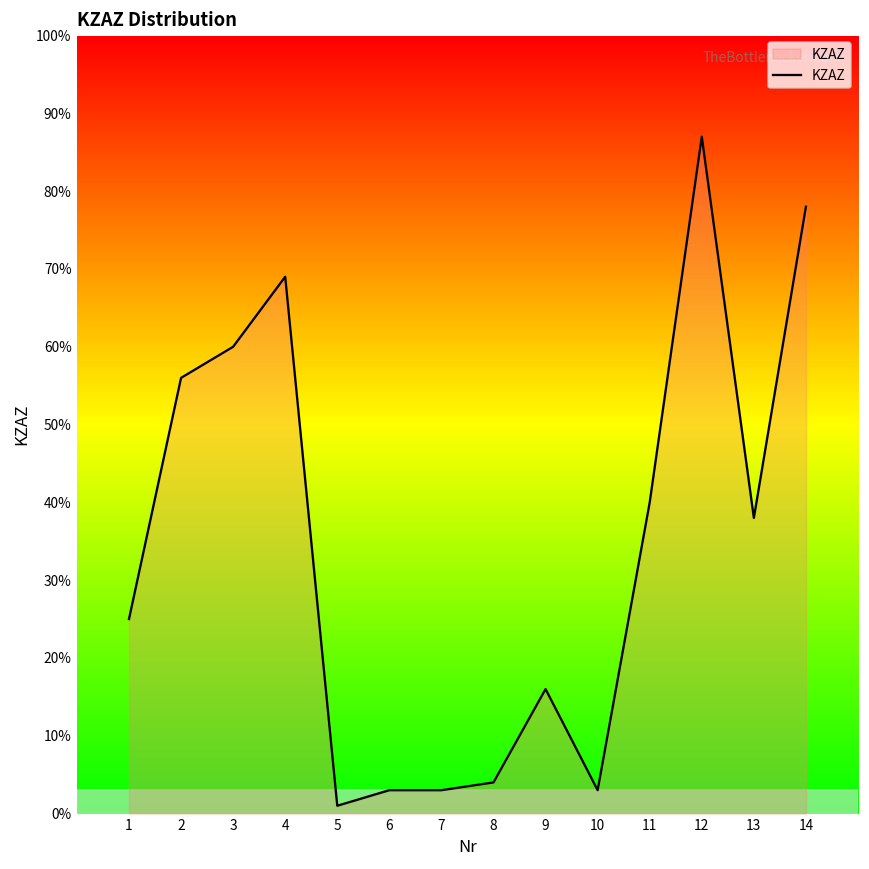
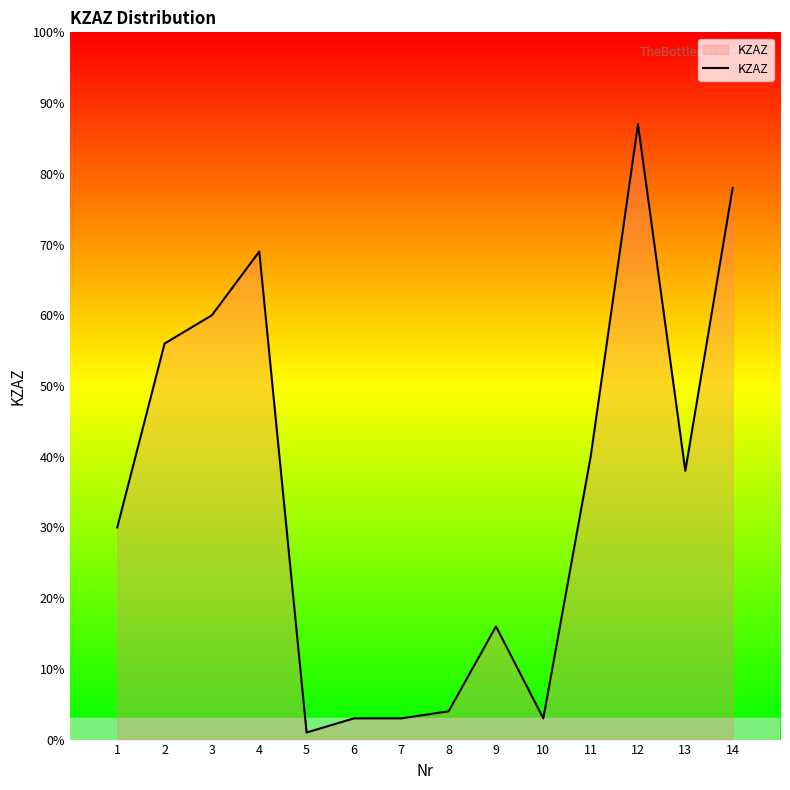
  {
-   "1": "25%",
+   "1": "30%",
    "2": "56%",
    "3": "60%",
    "4": "69%",
    "8": "4%",
    "9": "16%",
    "11": "40%",
    "12": "87%",
    "13": "38%",
    "14": "78%"
  }
